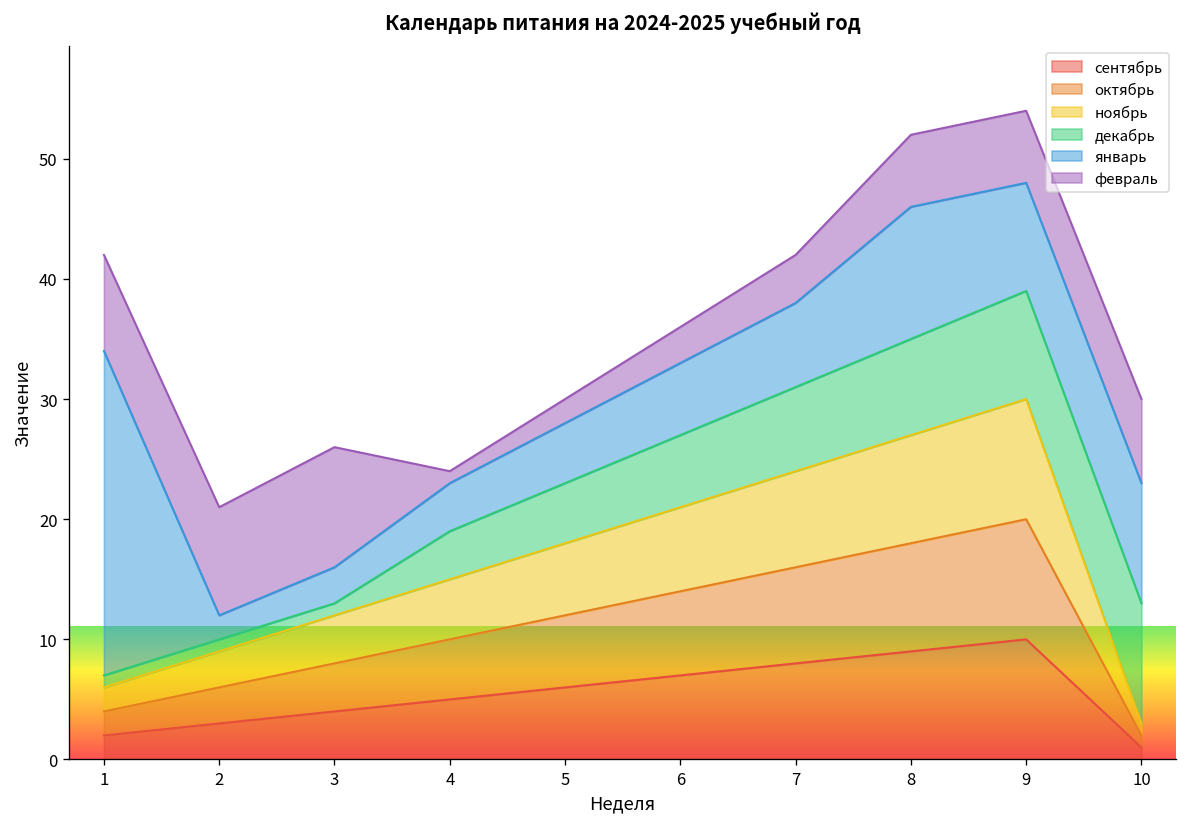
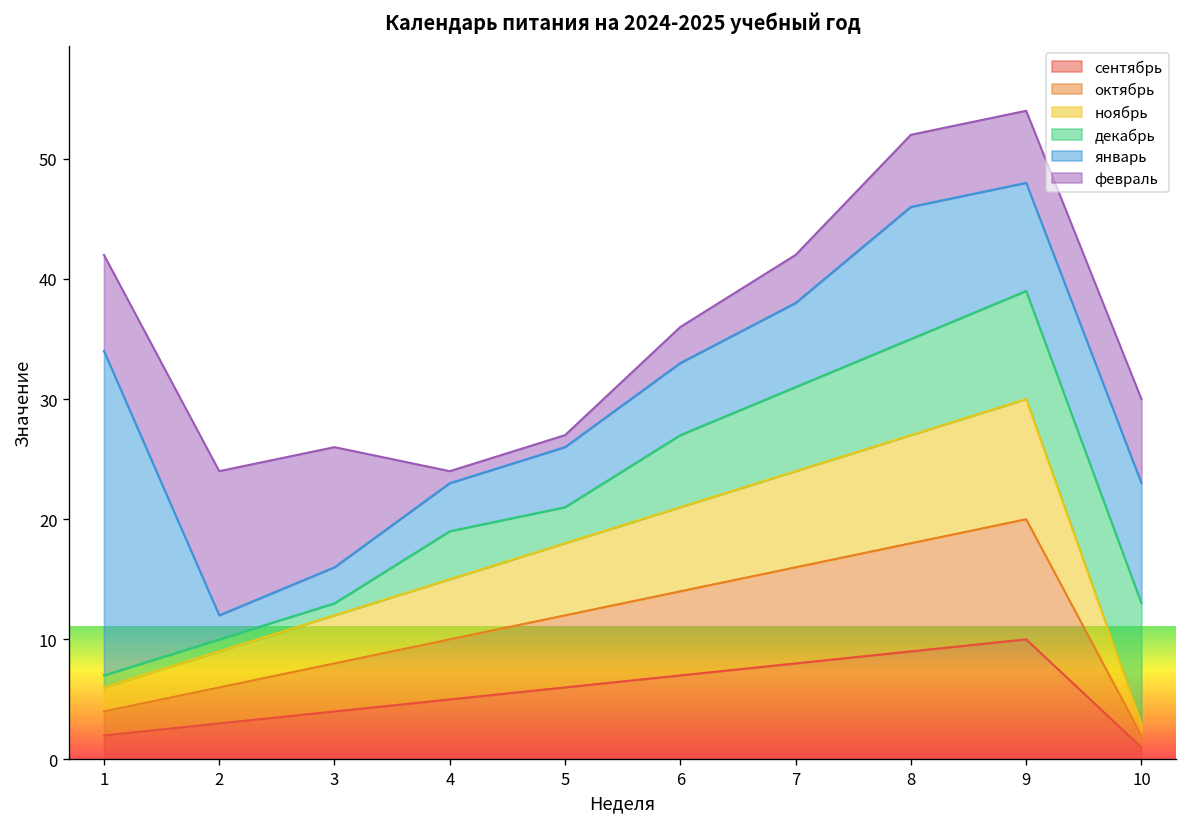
  {
    "декабрь": {
      "1": 1,
      "2": 1,
      "3": 1,
      "4": 4,
-     "5": 5,
+     "5": 3,
      "6": 6,
      "7": 7,
      "8": 8,
      "9": 9,
      "10": 10
    },
    "январь": {
      "1": 27,
      "2": 2,
      "3": 3,
      "4": 4,
      "5": 5,
      "6": 6,
      "7": 7,
      "8": 11,
      "9": 9,
      "10": 10
    },
    "февраль": {
      "1": 8,
-     "2": 9,
+     "2": 12,
      "3": 10,
      "4": 1,
-     "5": 2,
+     "5": 1,
      "6": 3,
      "7": 4,
      "8": 6,
      "9": 6,
      "10": 7
    }
  }
